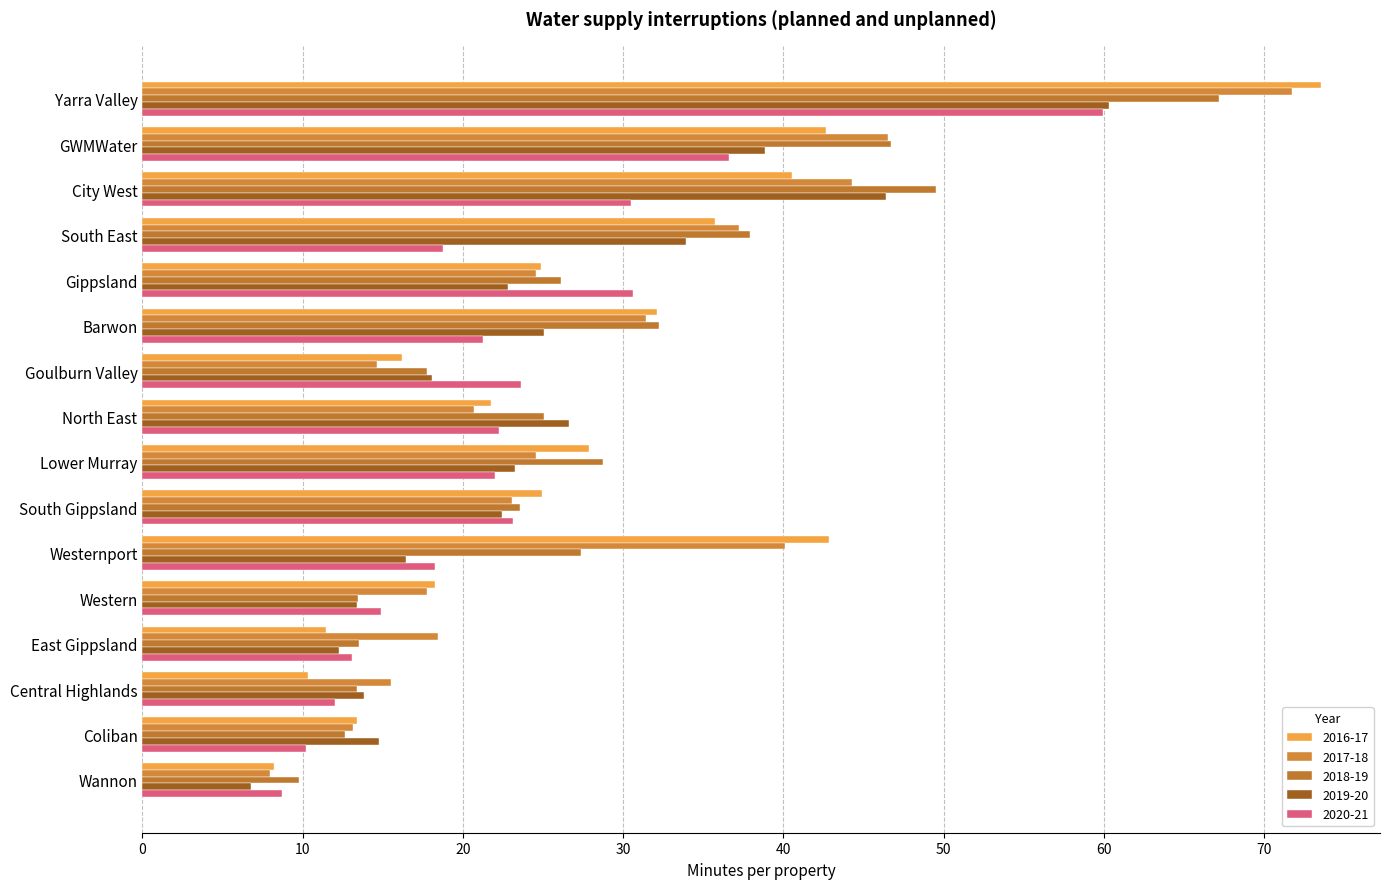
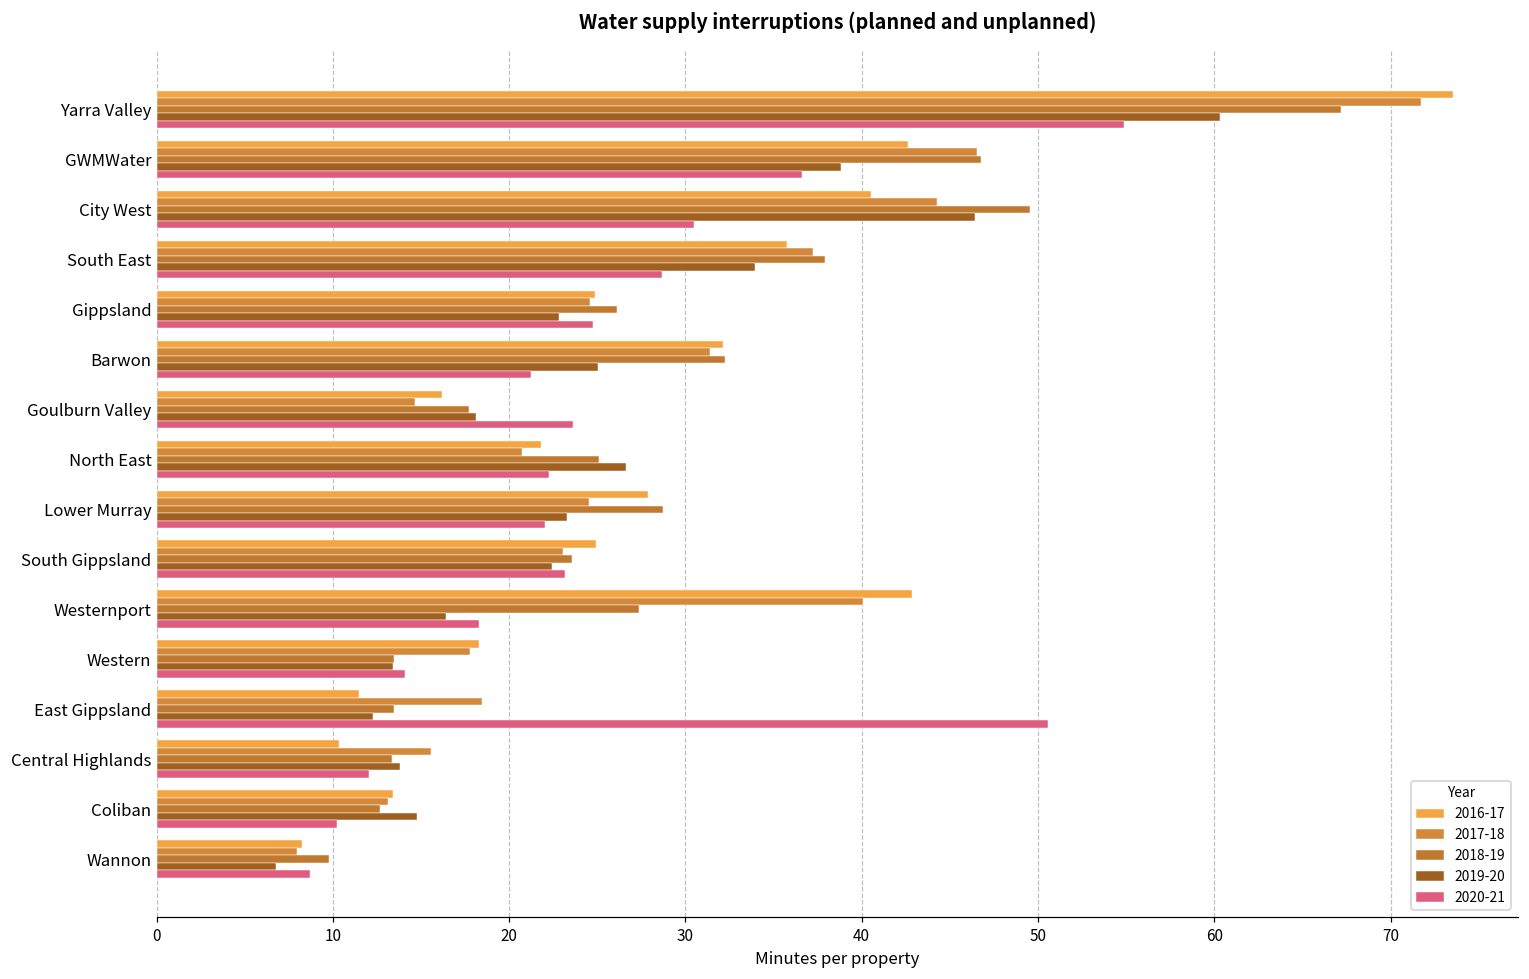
  {
    "2020-21": {
-     "Yarra Valley": 60.0,
+     "Yarra Valley": 54.9,
      "GWMWater": 36.6,
      "City West": 30.5,
-     "South East": 18.7,
-     "Gippsland": 30.6,
+     "South East": 28.6,
+     "Gippsland": 24.7,
      "Barwon": 21.2,
      "Goulburn Valley": 23.6,
      "North East": 22.3,
      "Lower Murray": 22.0,
      "South Gippsland": 23.1,
      "Westernport": 18.3,
-     "Western": 14.9,
-     "East Gippsland": 13.1,
+     "Western": 14.1,
+     "East Gippsland": 50.5,
      "Central Highlands": 12.0,
      "Coliban": 10.2,
      "Wannon": 8.7
    }
  }
